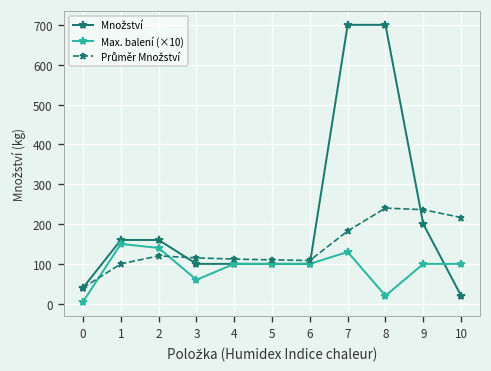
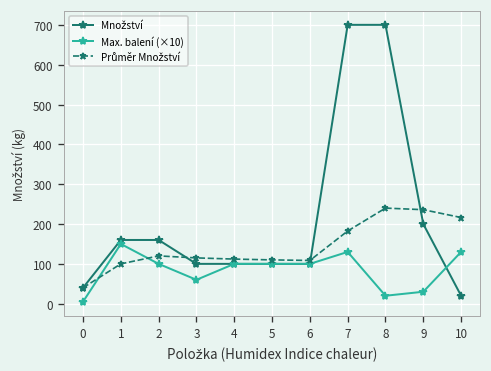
  {
    "Max. balení (×10)": {
      "0": 10,
      "1": 150,
-     "2": 140,
+     "2": 100,
      "3": 60,
      "7": 130,
      "8": 20,
-     "9": 100,
-     "10": 100
+     "9": 30,
+     "10": 130
    }
  }
